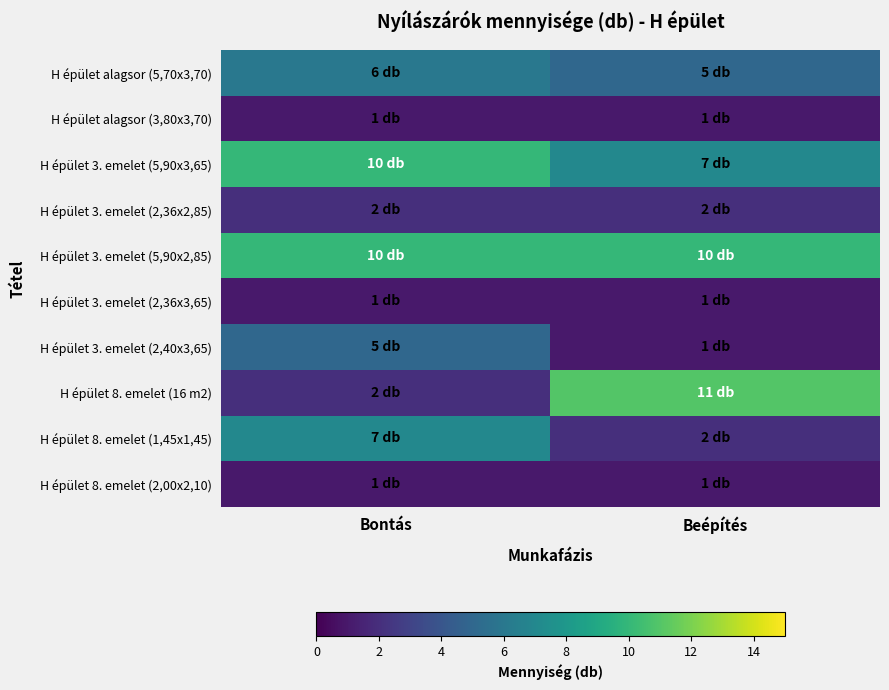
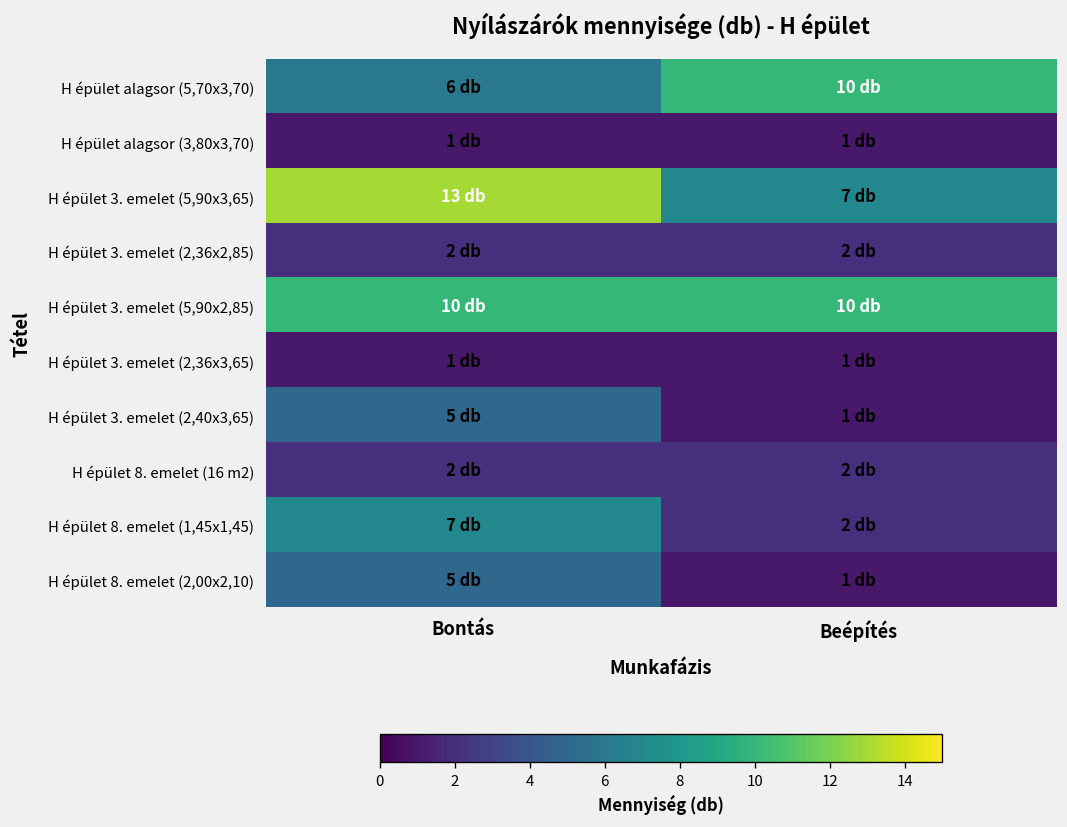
  {
    "H épület alagsor (5,70x3,70)": {
      "Bontás": 6,
-     "Beépítés": 5
+     "Beépítés": 10
    },
    "H épület alagsor (3,80x3,70)": {
      "Bontás": 1,
      "Beépítés": 1
    },
    "H épület 3. emelet (5,90x3,65)": {
-     "Bontás": 10,
+     "Bontás": 13,
      "Beépítés": 7
    },
    "H épület 3. emelet (2,36x2,85)": {
      "Bontás": 2,
      "Beépítés": 2
    },
    "H épület 3. emelet (5,90x2,85)": {
      "Bontás": 10,
      "Beépítés": 10
    },
    "H épület 3. emelet (2,36x3,65)": {
      "Bontás": 1,
      "Beépítés": 1
    },
    "H épület 3. emelet (2,40x3,65)": {
      "Bontás": 5,
      "Beépítés": 1
    },
    "H épület 8. emelet (16 m2)": {
      "Bontás": 2,
-     "Beépítés": 11
+     "Beépítés": 2
    },
    "H épület 8. emelet (1,45x1,45)": {
      "Bontás": 7,
      "Beépítés": 2
    },
    "H épület 8. emelet (2,00x2,10)": {
-     "Bontás": 1,
+     "Bontás": 5,
      "Beépítés": 1
    }
  }
